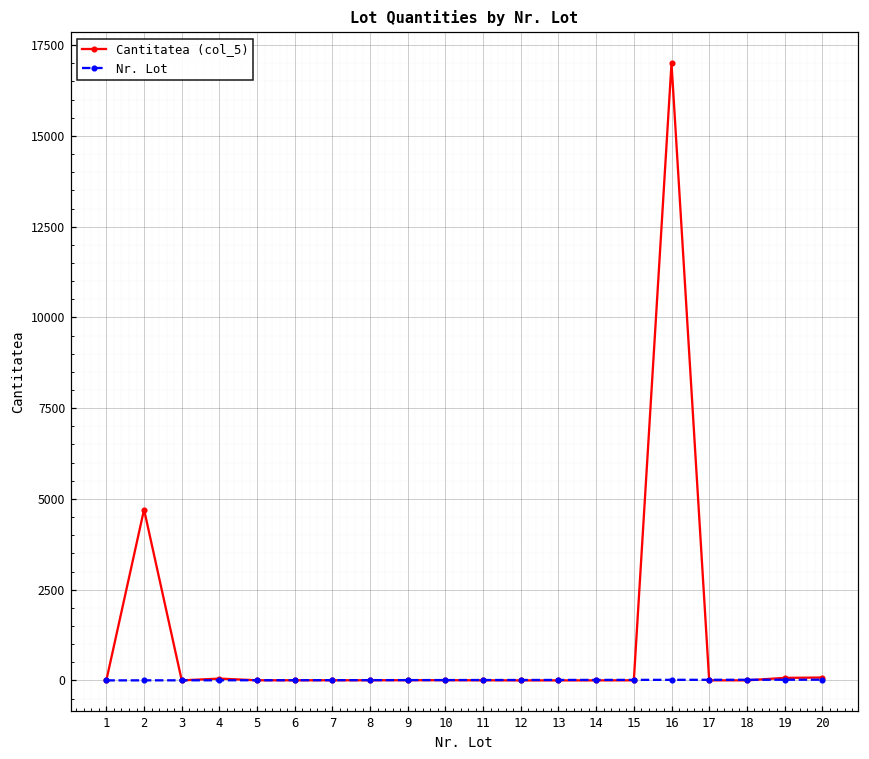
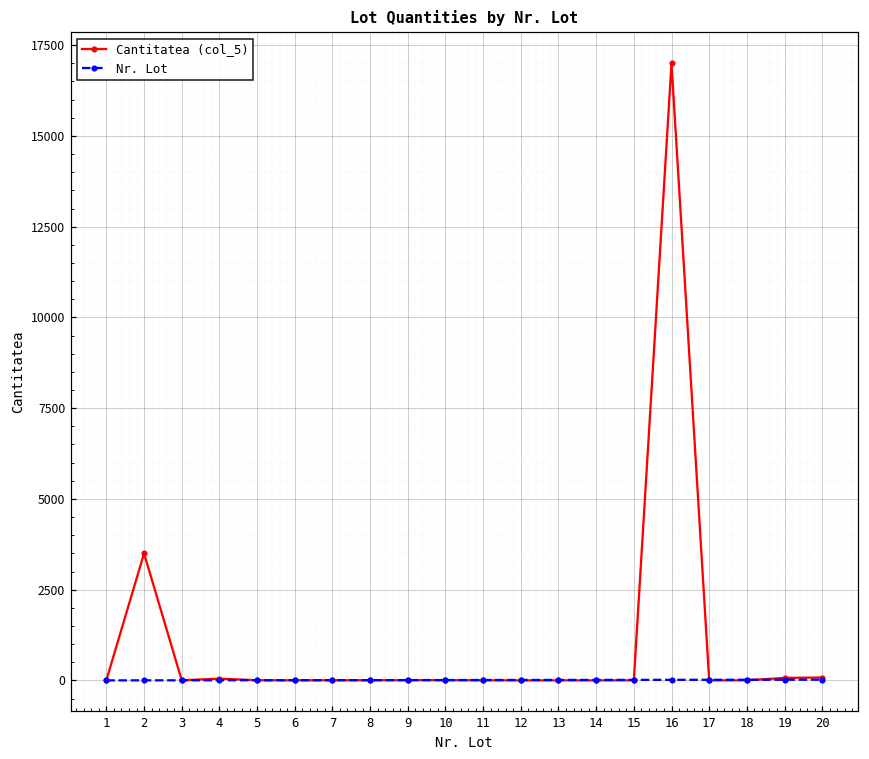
  {
    "Cantitatea (col_5)": {
-     "2": 4700,
+     "2": 3500,
      "16": 17000
    },
    "Nr. Lot": {
      "2": 0,
      "16": 0
    }
  }
